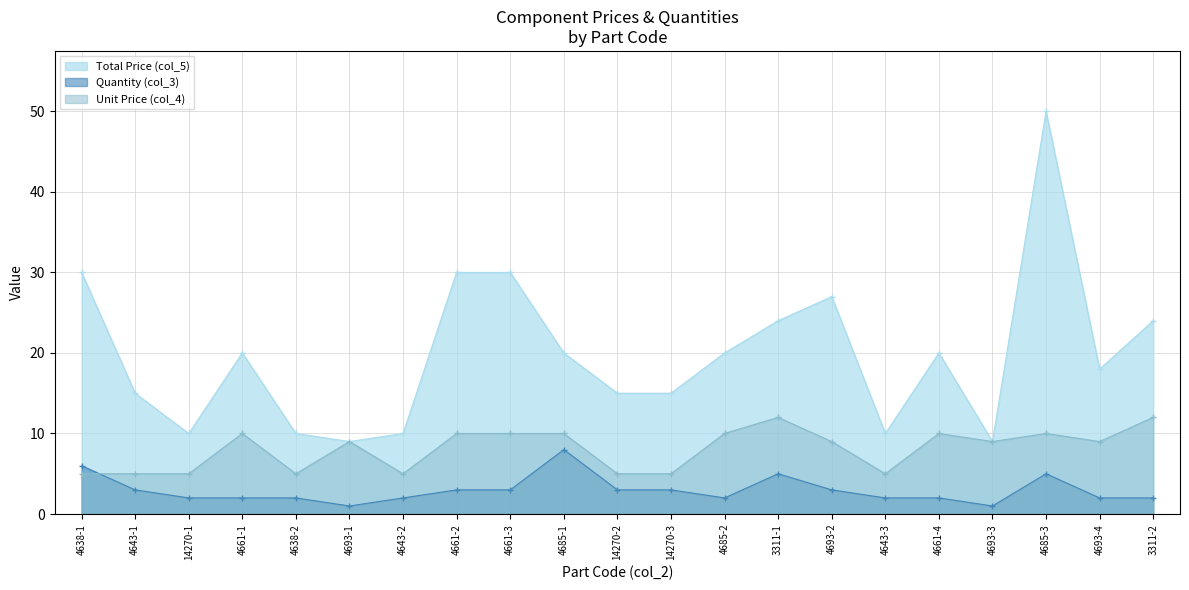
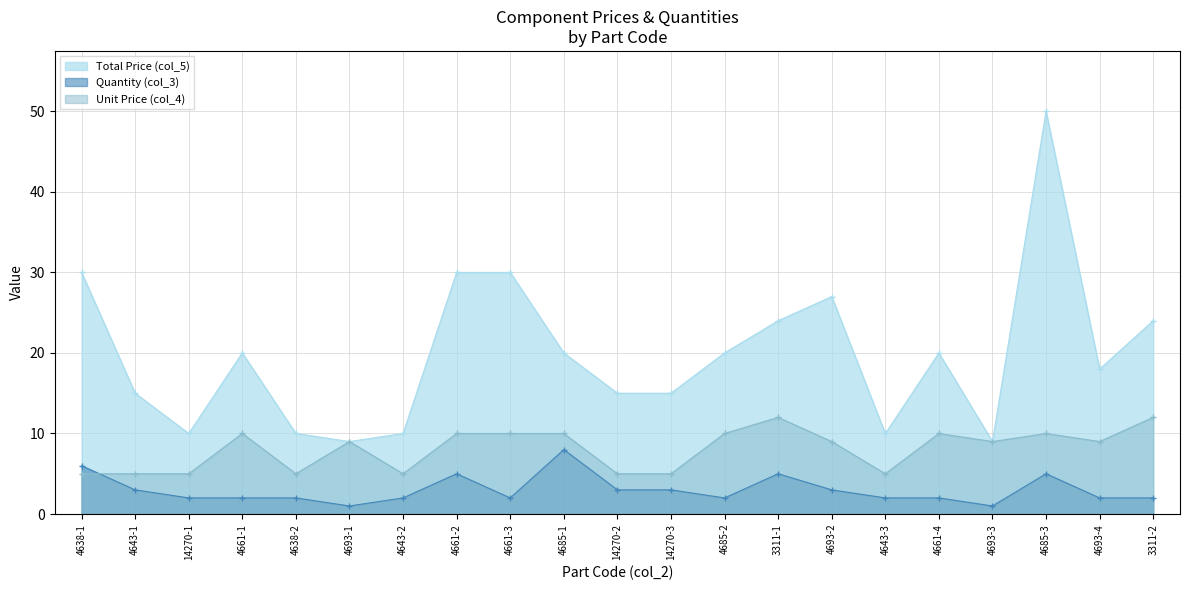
  {
    "Quantity (col_3)": {
      "4638-1": 6,
      "4643-1": 3,
      "14270-1": 2,
      "4661-1": 2,
      "4638-2": 2,
      "4693-1": 1,
      "4643-2": 2,
-     "4661-2": 3,
-     "4661-3": 3,
+     "4661-2": 5,
+     "4661-3": 2,
      "4685-1": 8,
      "14270-2": 3,
      "14270-3": 3,
      "4685-2": 2,
      "3311-1": 5,
      "4693-2": 3,
      "4643-3": 2,
      "4661-4": 2,
      "4693-3": 1,
      "4685-3": 5,
      "4693-4": 2,
      "3311-2": 2
    }
  }
